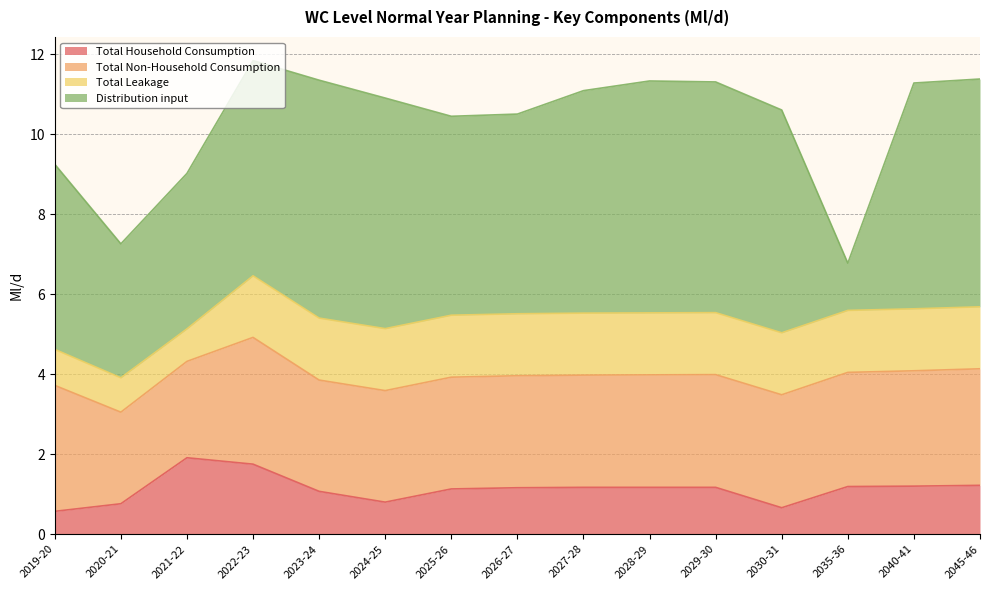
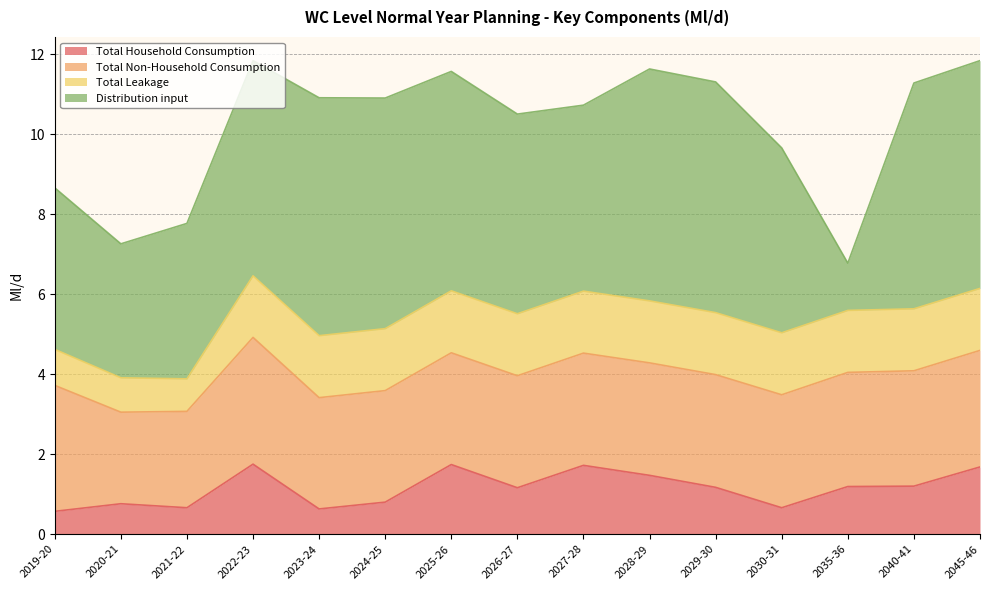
  {
    "Total Household Consumption": {
      "2019-20": 0.6,
      "2020-21": 0.8,
-     "2021-22": 1.9,
+     "2021-22": 0.7,
      "2022-23": 1.8,
-     "2023-24": 1.1,
+     "2023-24": 0.6,
      "2024-25": 0.8,
-     "2025-26": 1.1,
+     "2025-26": 1.7,
      "2026-27": 1.2,
-     "2027-28": 1.2,
-     "2028-29": 1.2,
+     "2027-28": 1.7,
+     "2028-29": 1.5,
      "2029-30": 1.2,
      "2030-31": 0.7,
      "2035-36": 1.2,
      "2040-41": 1.2,
-     "2045-46": 1.2
+     "2045-46": 1.7
    },
    "Distribution input": {
-     "2019-20": 4.6,
+     "2019-20": 4.0,
      "2020-21": 3.4,
      "2021-22": 3.9,
      "2023-24": 6.0,
      "2024-25": 5.8,
-     "2025-26": 5.0,
+     "2025-26": 5.5,
      "2026-27": 5.0,
-     "2027-28": 5.6,
+     "2027-28": 4.7,
      "2028-29": 5.8,
      "2029-30": 5.8,
-     "2030-31": 5.6,
+     "2030-31": 4.6,
      "2035-36": 1.2,
      "2040-41": 5.6,
      "2045-46": 5.7
    }
  }
